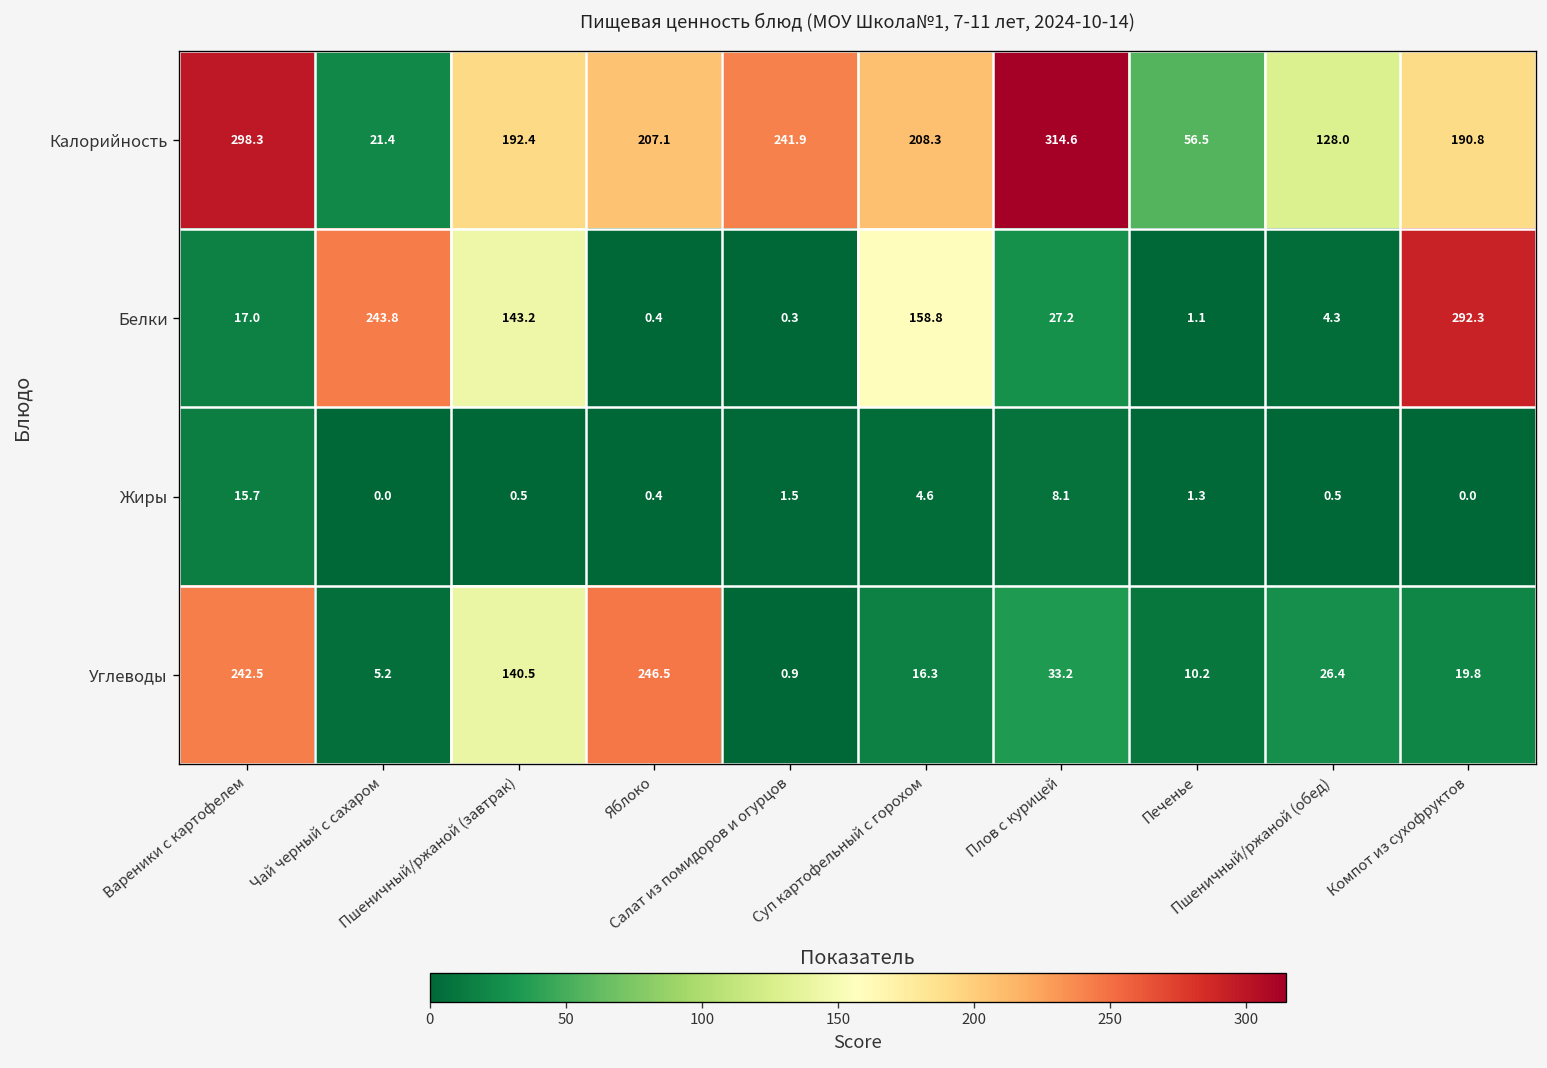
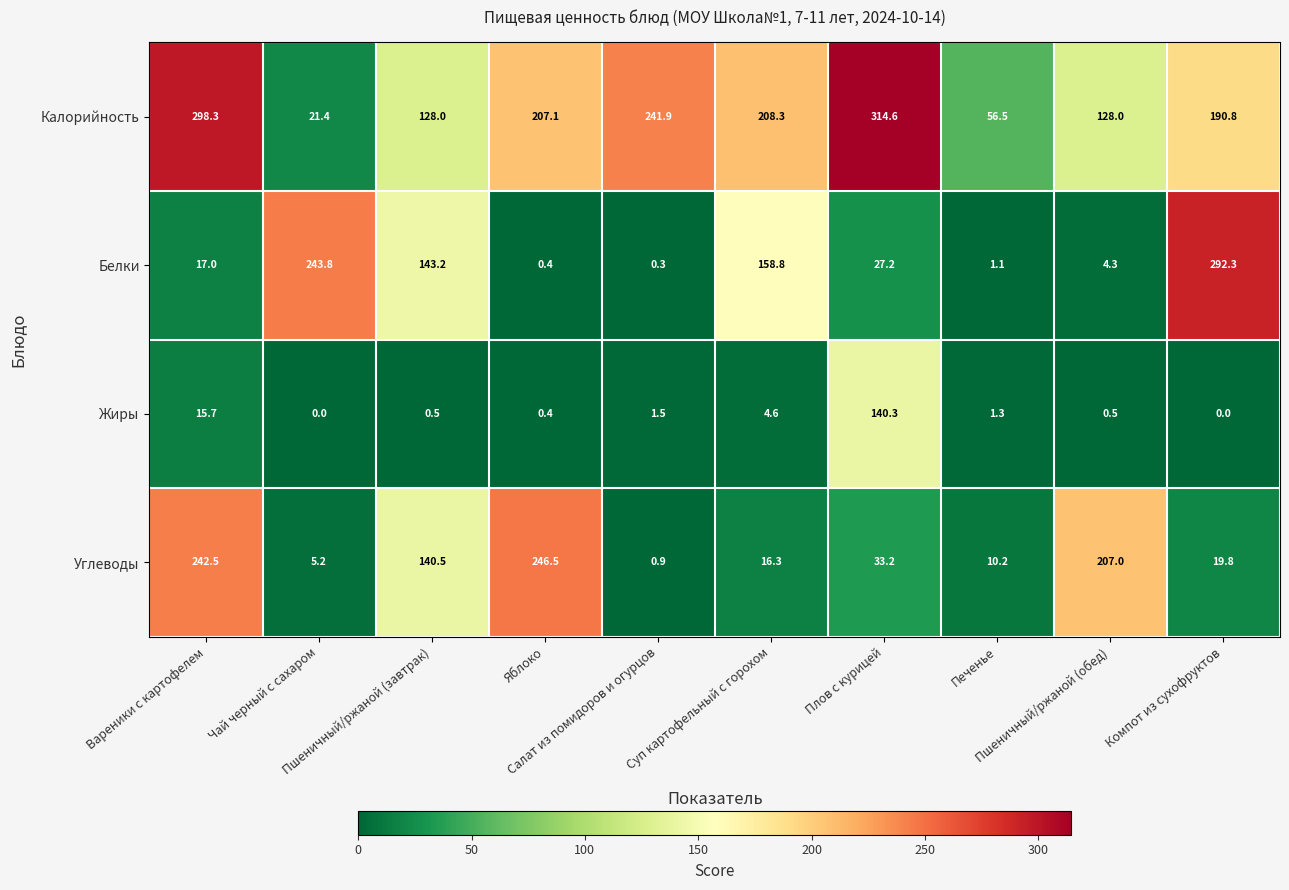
  {
    "Калорийность": {
      "Вареники с картофелем": 298.3,
      "Чай черный с сахаром": 21.4,
-     "Пшеничный/ржаной (завтрак)": 192.4,
+     "Пшеничный/ржаной (завтрак)": 128.0,
      "Яблоко": 207.1,
      "Салат из помидоров и огурцов": 241.9,
      "Суп картофельный с горохом": 208.3,
      "Плов с курицей": 314.6,
      "Печенье": 56.5,
      "Пшеничный/ржаной (обед)": 128.0,
      "Компот из сухофруктов": 190.8
    },
    "Белки": {
      "Вареники с картофелем": 17.0,
      "Чай черный с сахаром": 243.8,
      "Пшеничный/ржаной (завтрак)": 143.2,
      "Яблоко": 0.4,
      "Салат из помидоров и огурцов": 0.3,
      "Суп картофельный с горохом": 158.8,
      "Плов с курицей": 27.2,
      "Печенье": 1.1,
      "Пшеничный/ржаной (обед)": 4.3,
      "Компот из сухофруктов": 292.3
    },
    "Жиры": {
      "Вареники с картофелем": 15.7,
      "Чай черный с сахаром": 0.0,
      "Пшеничный/ржаной (завтрак)": 0.5,
      "Яблоко": 0.4,
      "Салат из помидоров и огурцов": 1.5,
      "Суп картофельный с горохом": 4.6,
-     "Плов с курицей": 8.1,
+     "Плов с курицей": 140.3,
      "Печенье": 1.3,
      "Пшеничный/ржаной (обед)": 0.5,
      "Компот из сухофруктов": 0.0
    },
    "Углеводы": {
      "Вареники с картофелем": 242.5,
      "Чай черный с сахаром": 5.2,
      "Пшеничный/ржаной (завтрак)": 140.5,
      "Яблоко": 246.5,
      "Салат из помидоров и огурцов": 0.9,
      "Суп картофельный с горохом": 16.3,
      "Плов с курицей": 33.2,
      "Печенье": 10.2,
-     "Пшеничный/ржаной (обед)": 26.4,
+     "Пшеничный/ржаной (обед)": 207.0,
      "Компот из сухофруктов": 19.8
    }
  }
